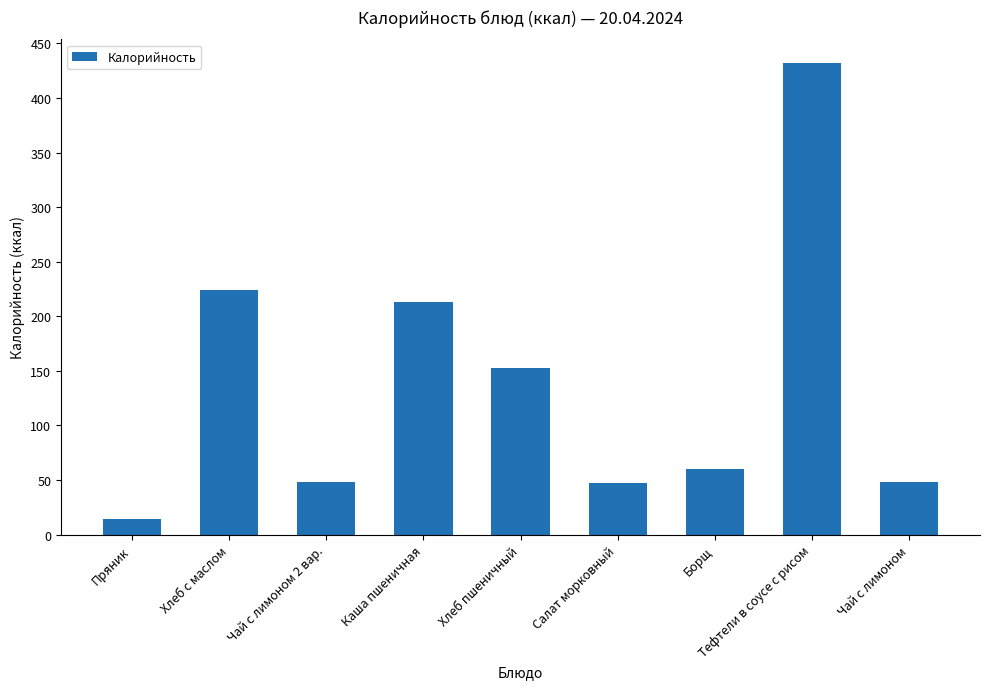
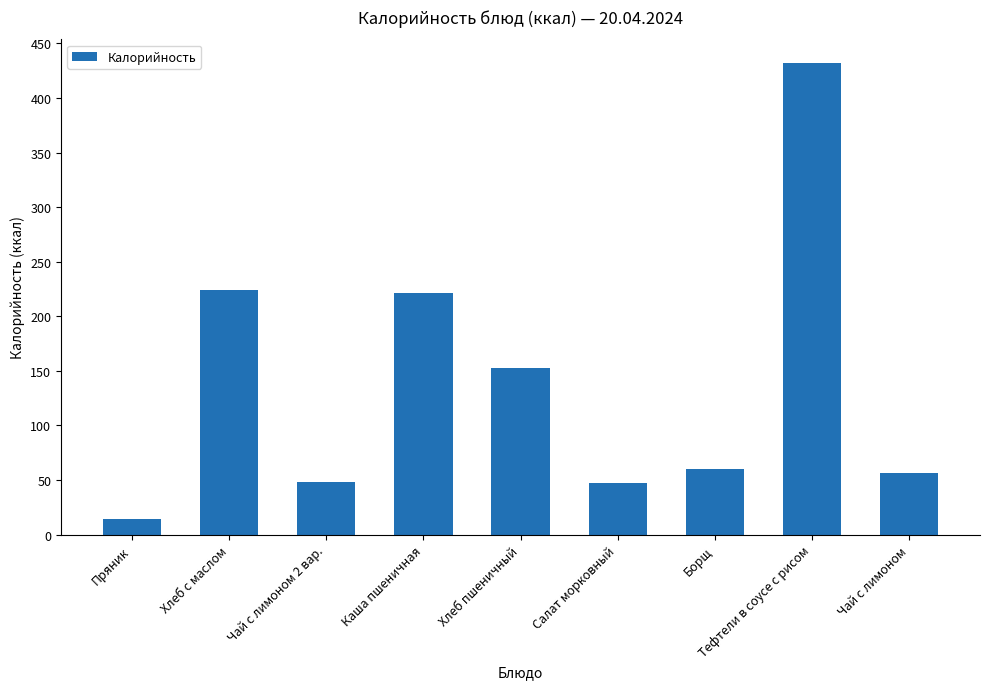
  {
    "Пряник": 14,
    "Хлеб с маслом": 224,
    "Чай с лимоном 2 вар.": 48,
-   "Каша пшеничная": 213,
+   "Каша пшеничная": 221,
    "Хлеб пшеничный": 153,
    "Салат морковный": 47,
    "Борщ": 60,
    "Тефтели в соусе с рисом": 432,
-   "Чай с лимоном": 48
+   "Чай с лимоном": 56
  }
